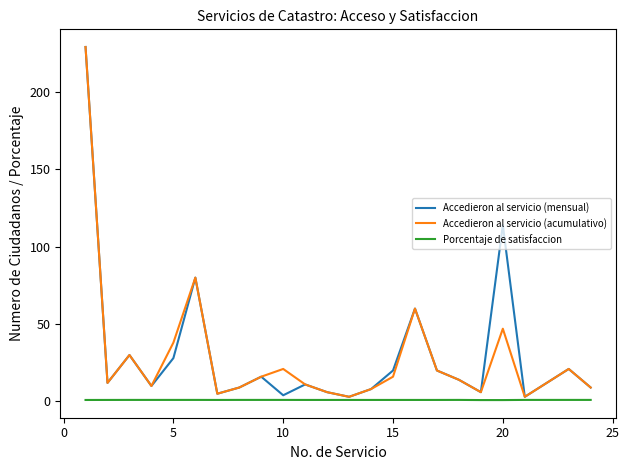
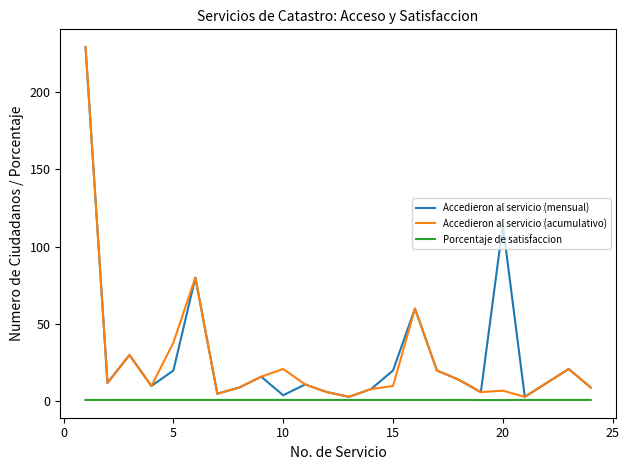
  {
    "Accedieron al servicio (mensual)": {
-     "5": 28,
+     "5": 20,
      "10": 4,
      "15": 20
    },
    "Accedieron al servicio (acumulativo)": {
      "5": 38,
      "10": 21,
-     "15": 16,
-     "20": 47
+     "15": 10,
+     "20": 7
    },
    "Porcentaje de satisfaccion": {
      "5": 1,
      "10": 1,
      "15": 1,
      "20": 1
    }
  }
